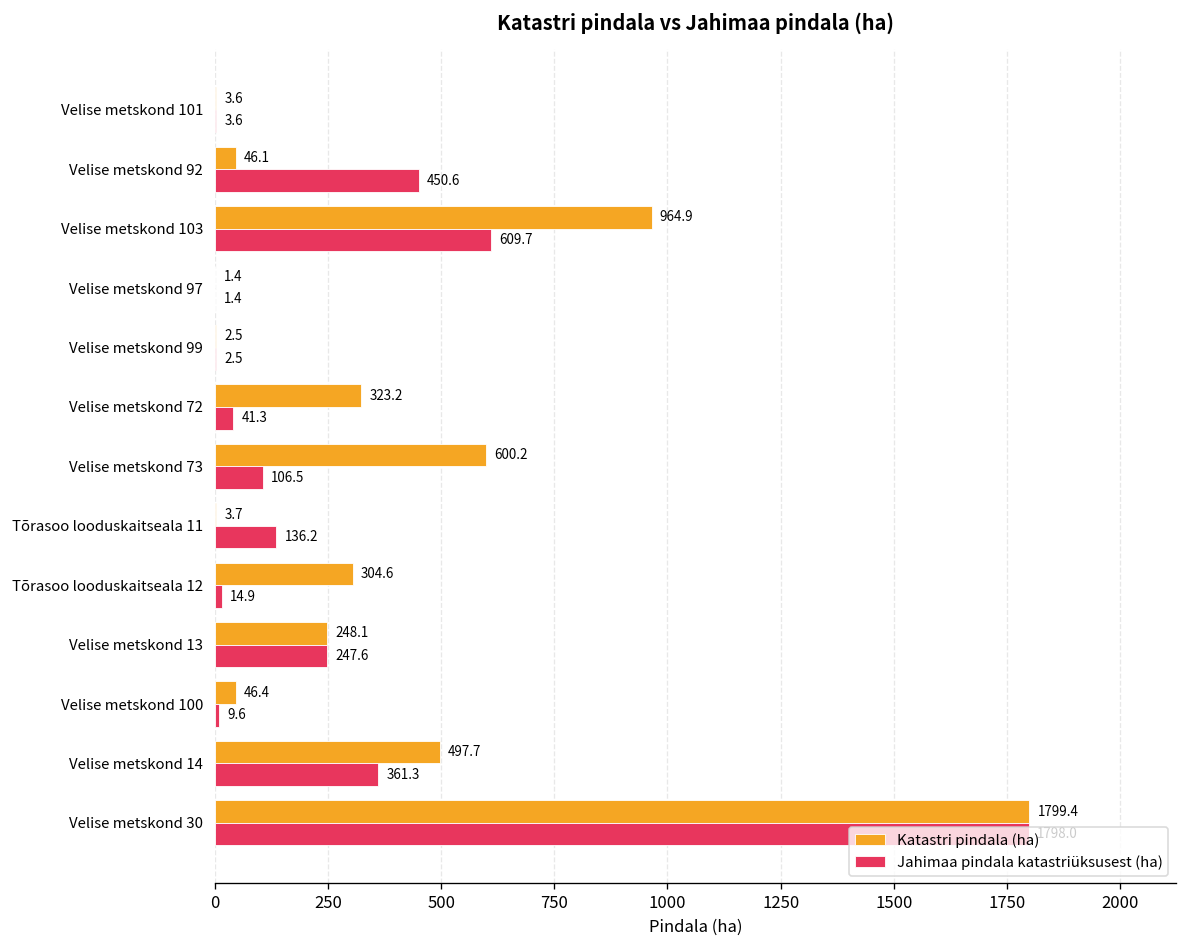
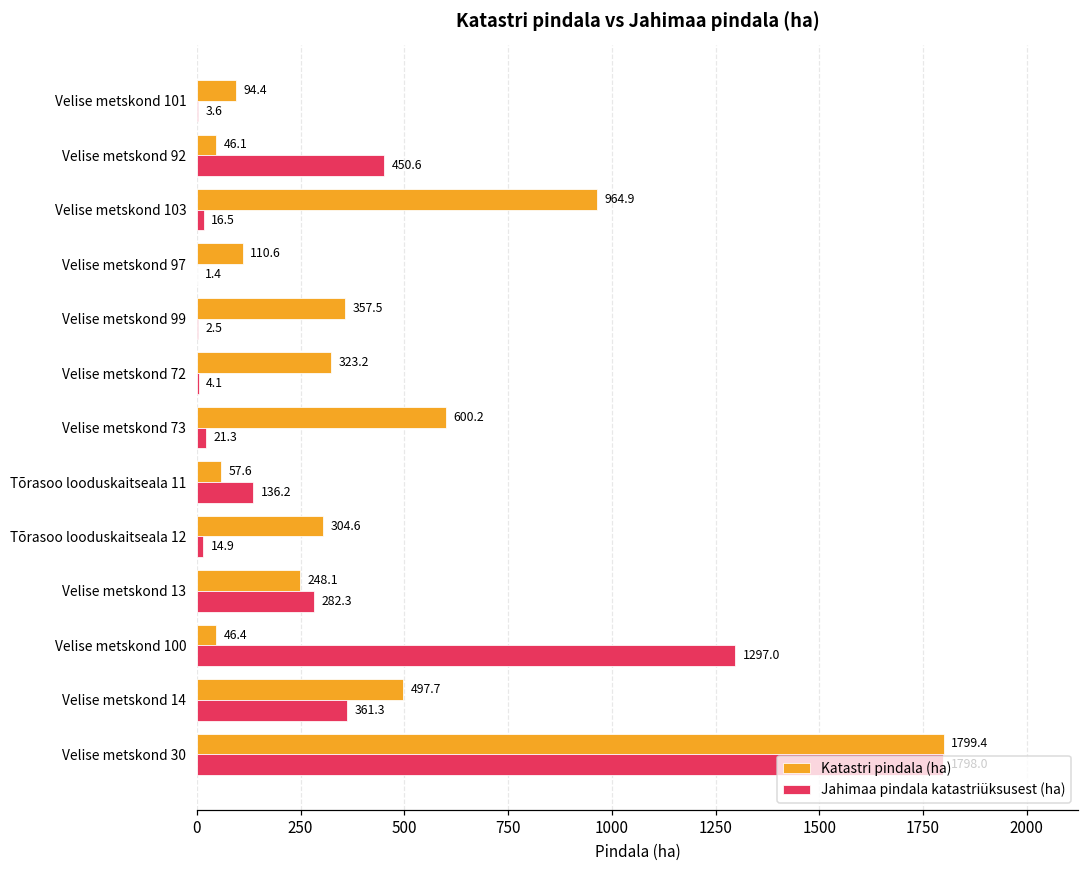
  {
    "Katastri pindala (ha)": {
-     "Velise metskond 101": 3.6,
+     "Velise metskond 101": 94.4,
      "Velise metskond 92": 46.1,
      "Velise metskond 103": 964.9,
-     "Velise metskond 97": 1.4,
-     "Velise metskond 99": 2.5,
+     "Velise metskond 97": 110.6,
+     "Velise metskond 99": 357.5,
      "Velise metskond 72": 323.2,
      "Velise metskond 73": 600.2,
-     "Tõrasoo looduskaitseala 11": 3.7,
+     "Tõrasoo looduskaitseala 11": 57.6,
      "Tõrasoo looduskaitseala 12": 304.6,
      "Velise metskond 13": 248.1,
      "Velise metskond 100": 46.4,
      "Velise metskond 14": 497.7,
      "Velise metskond 30": 1799.4
    },
    "Jahimaa pindala katastriüksusest (ha)": {
      "Velise metskond 101": 3.6,
      "Velise metskond 92": 450.6,
-     "Velise metskond 103": 609.7,
+     "Velise metskond 103": 16.5,
      "Velise metskond 97": 1.4,
      "Velise metskond 99": 2.5,
-     "Velise metskond 72": 41.3,
-     "Velise metskond 73": 106.5,
+     "Velise metskond 72": 4.1,
+     "Velise metskond 73": 21.3,
      "Tõrasoo looduskaitseala 11": 136.2,
      "Tõrasoo looduskaitseala 12": 14.9,
-     "Velise metskond 13": 247.6,
-     "Velise metskond 100": 9.6,
+     "Velise metskond 13": 282.3,
+     "Velise metskond 100": 1297.0,
      "Velise metskond 14": 361.3
    }
  }
